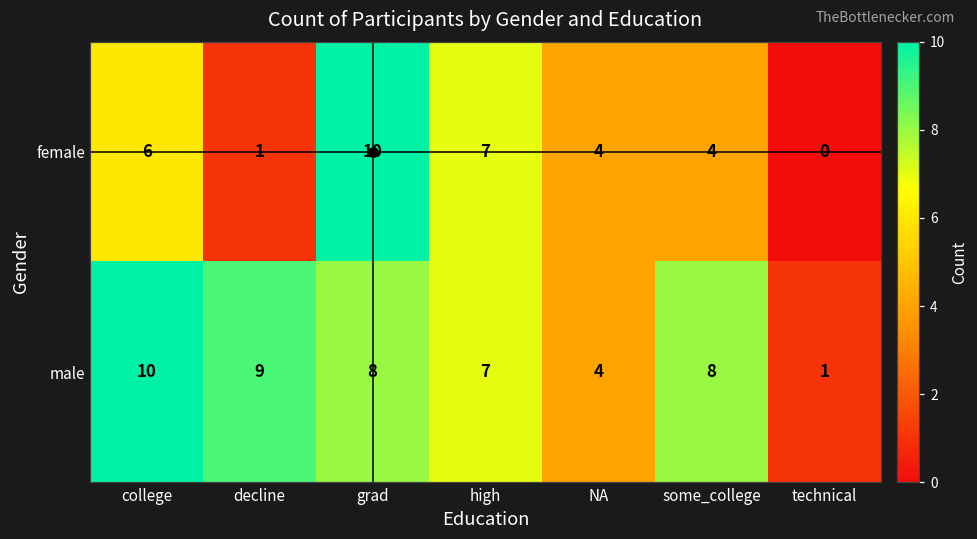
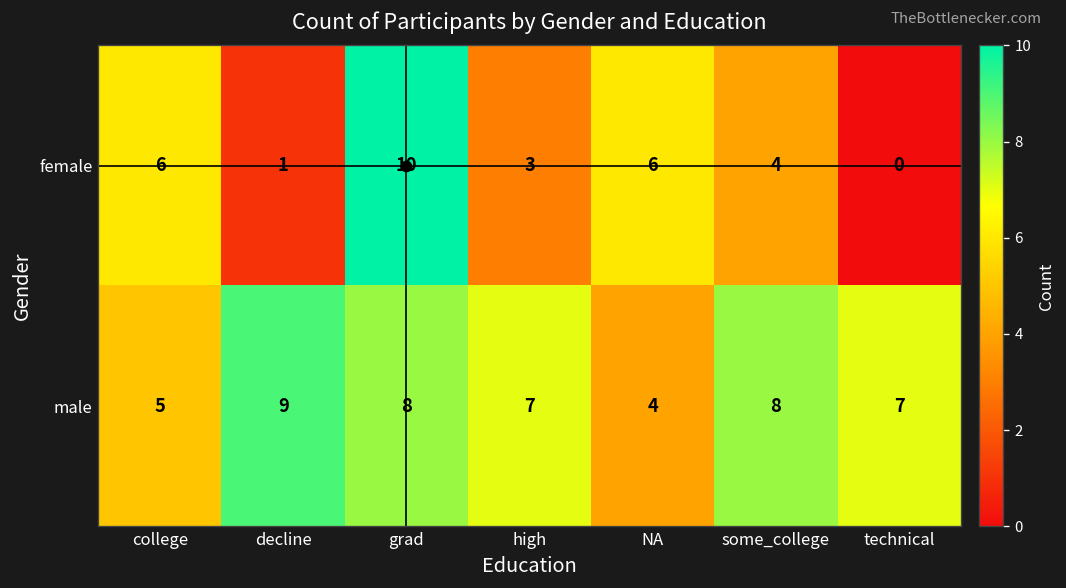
  {
    "female": {
      "college": 6,
      "decline": 1,
-     "high": 7,
-     "NA": 4,
+     "high": 3,
+     "NA": 6,
      "some_college": 4,
      "technical": 0
    },
    "male": {
-     "college": 10,
+     "college": 5,
      "decline": 9,
      "grad": 8,
      "high": 7,
      "NA": 4,
      "some_college": 8,
-     "technical": 1
+     "technical": 7
    }
  }
